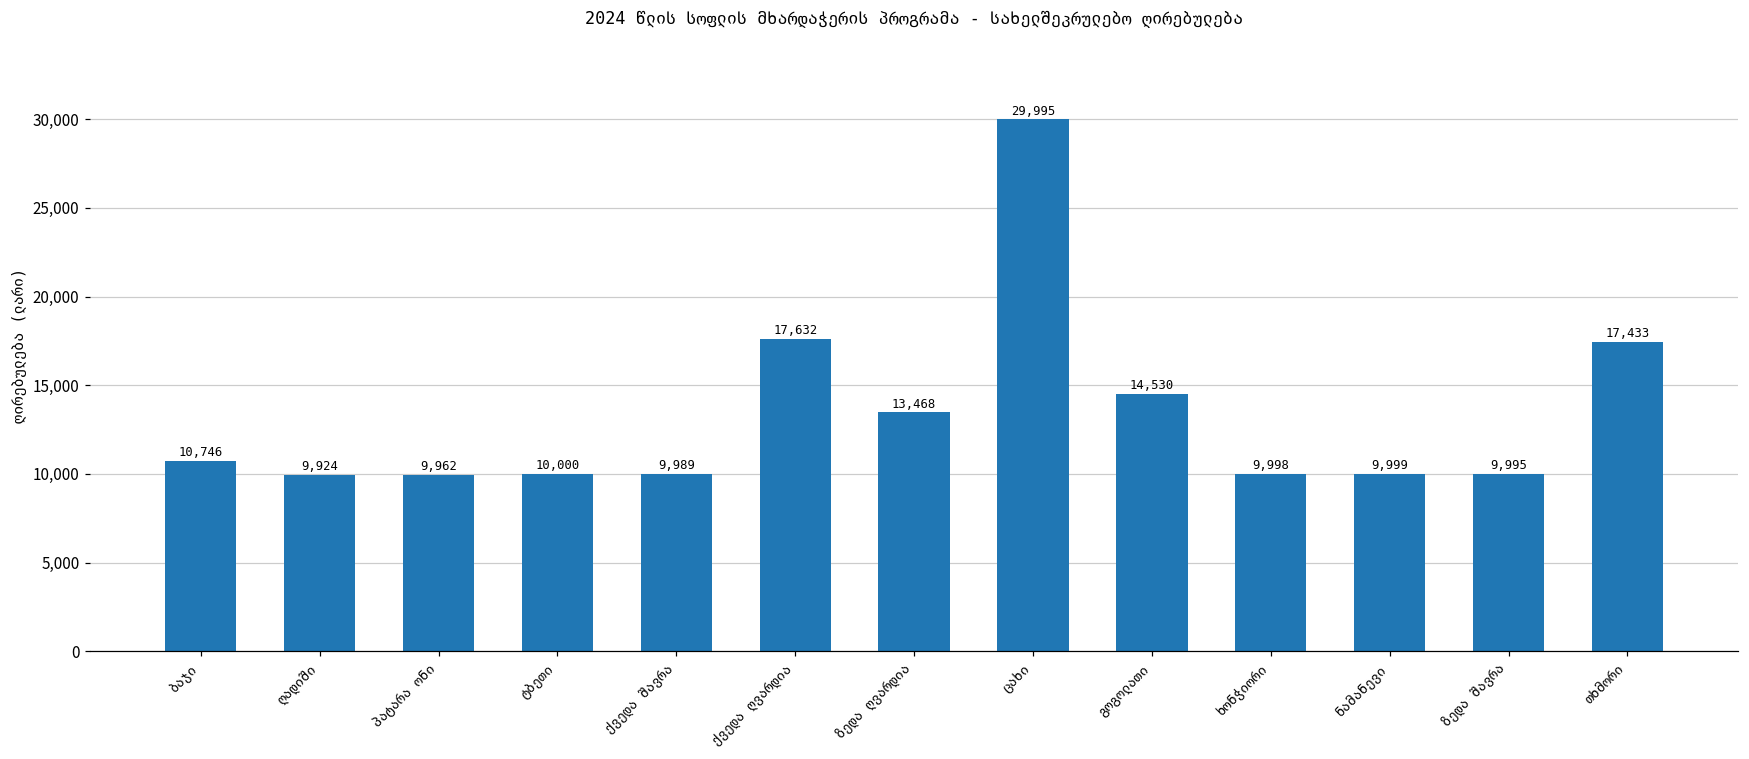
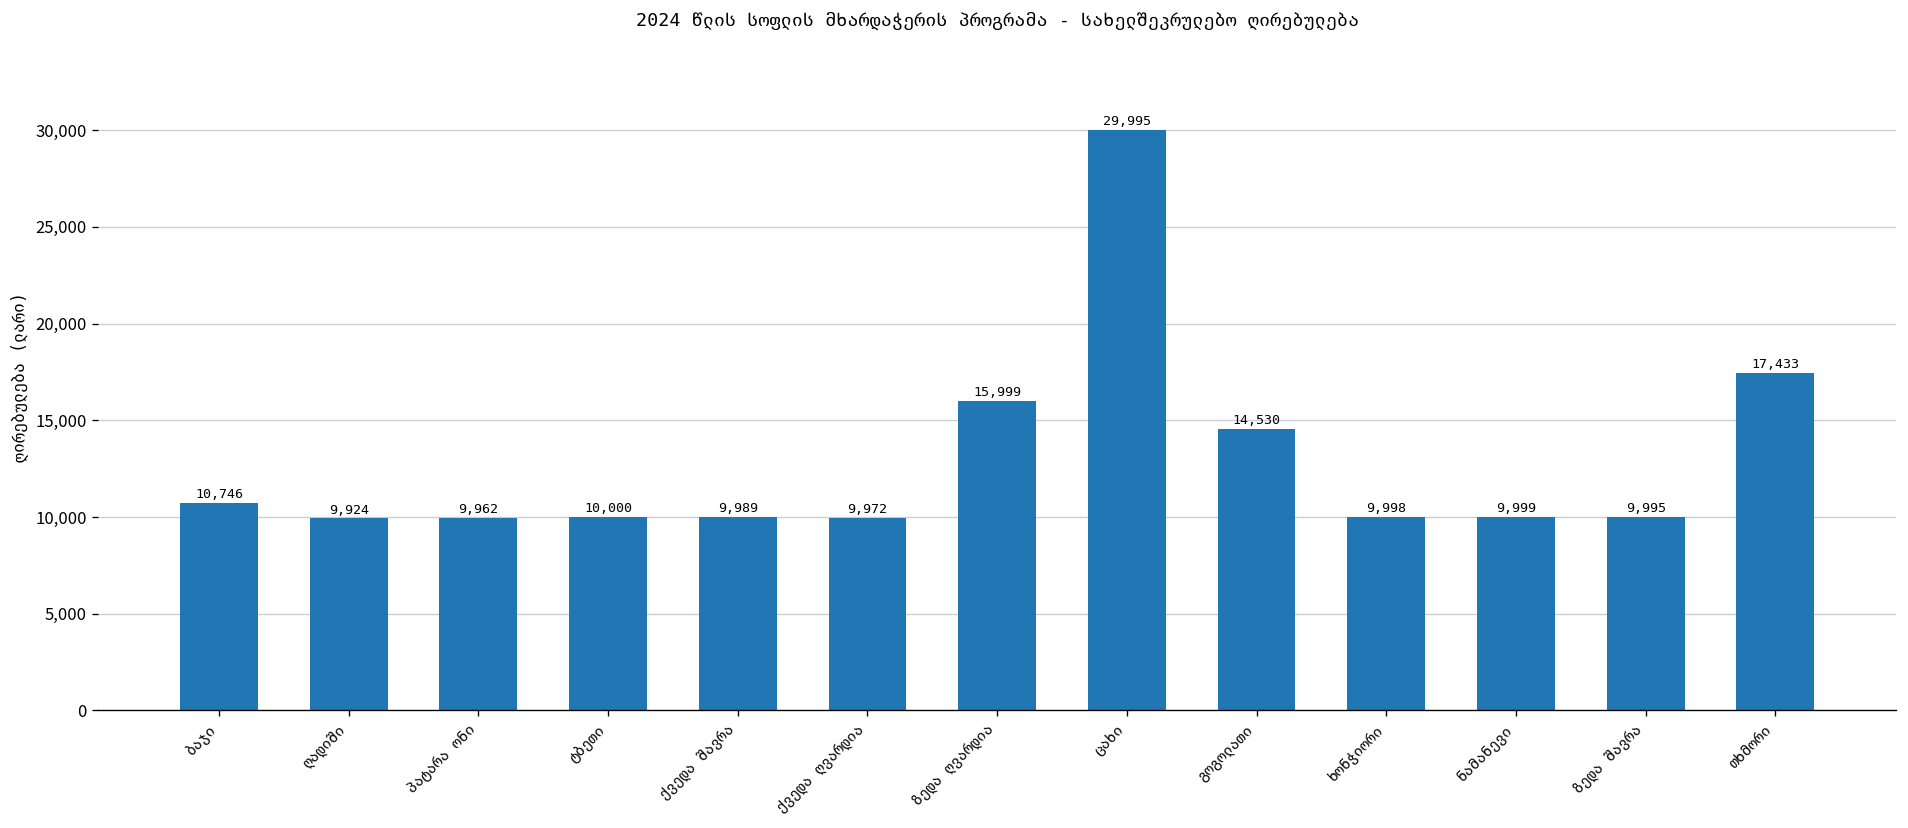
  {
    "ბაჯი": "10,746",
    "ღადიში": "9,924",
    "პატარა ონი": "9,962",
    "ტბეთი": "10,000",
    "ქვედა შავრა": "9,989",
-   "ქვედა ღვარდია": "17,632",
-   "ზედა ღვარდია": "13,468",
+   "ქვედა ღვარდია": "9,972",
+   "ზედა ღვარდია": "15,999",
    "ცახი": "29,995",
    "გოგოლათი": "14,530",
    "ხონჭიორი": "9,998",
    "ნამანევი": "9,999",
    "ზედა შავრა": "9,995",
    "თხმორი": "17,433"
  }
